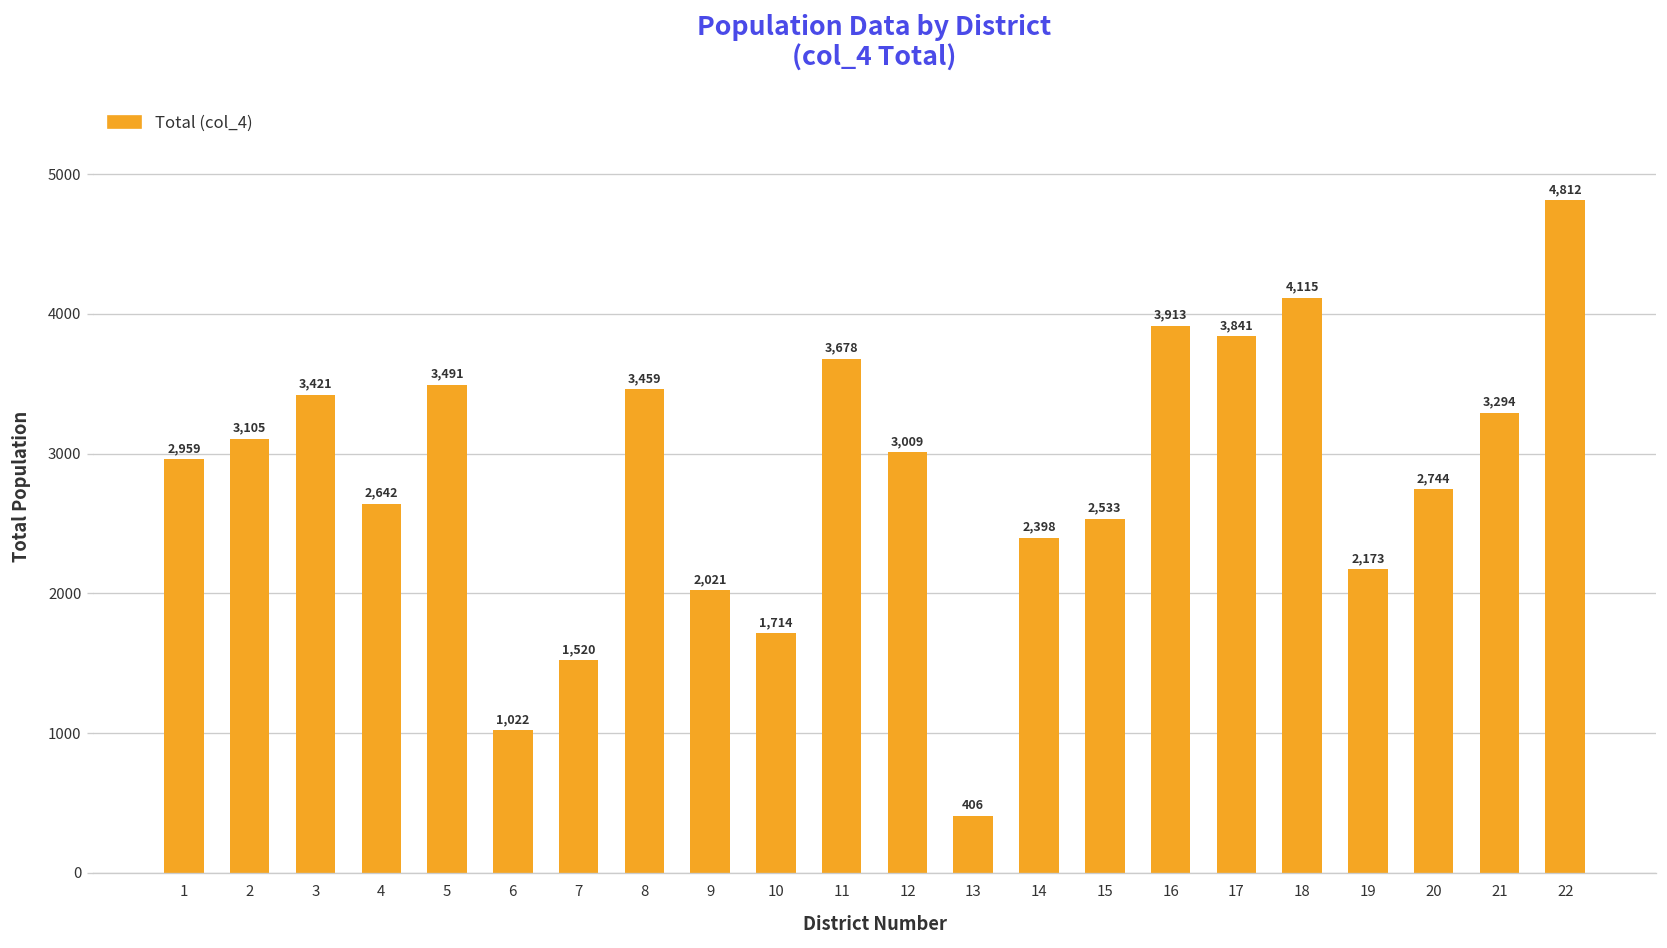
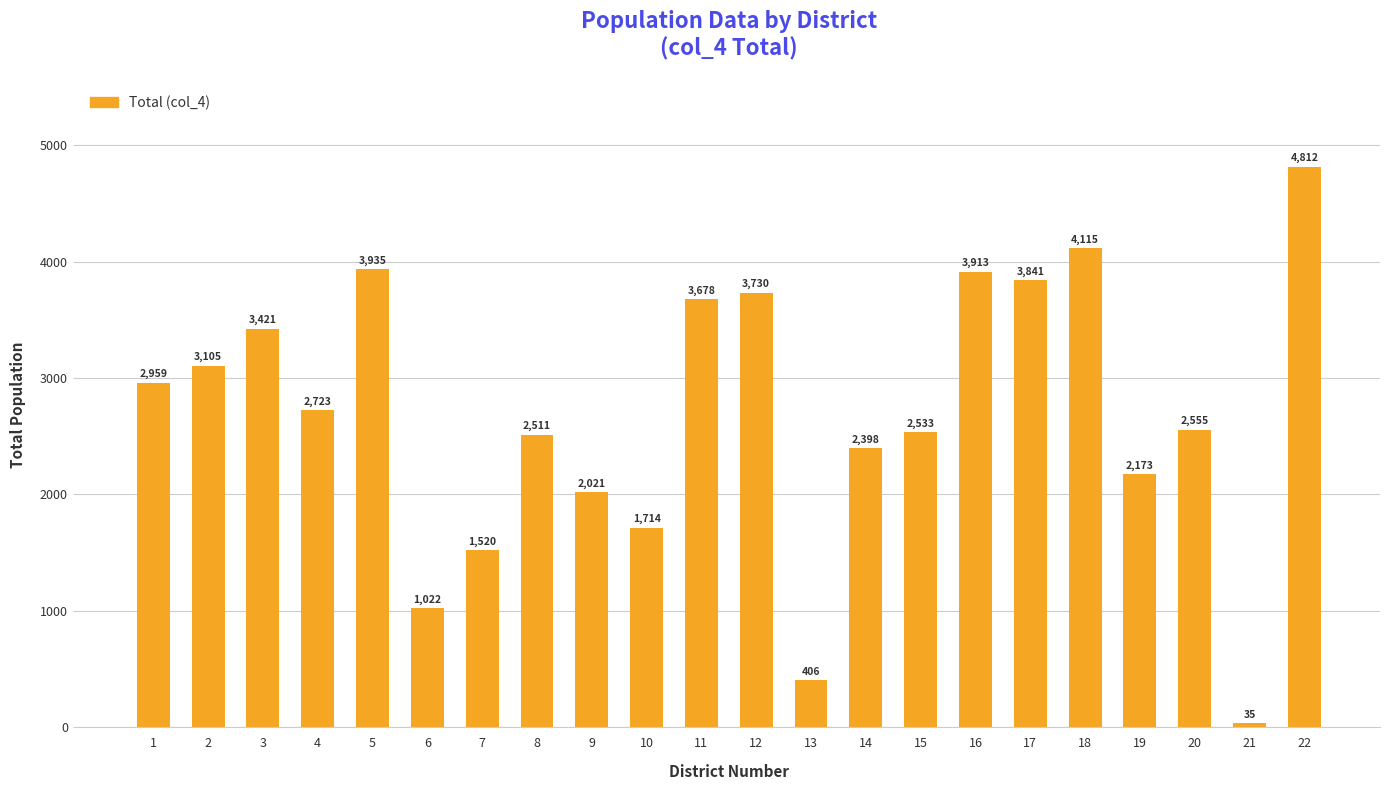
  {
    "1": "2,959",
    "2": "3,105",
    "3": "3,421",
-   "4": "2,642",
-   "5": "3,491",
+   "4": "2,723",
+   "5": "3,935",
    "6": "1,022",
    "7": "1,520",
-   "8": "3,459",
+   "8": "2,511",
    "9": "2,021",
    "10": "1,714",
    "11": "3,678",
-   "12": "3,009",
+   "12": "3,730",
    "13": "406",
    "14": "2,398",
    "15": "2,533",
    "16": "3,913",
    "17": "3,841",
    "18": "4,115",
    "19": "2,173",
-   "20": "2,744",
-   "21": "3,294",
+   "20": "2,555",
+   "21": "35",
    "22": "4,812"
  }
